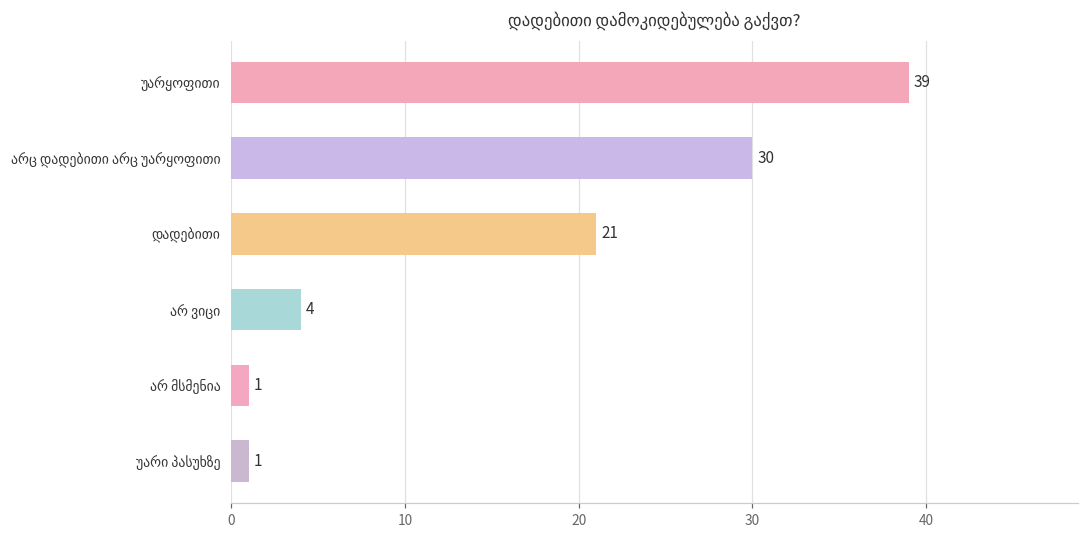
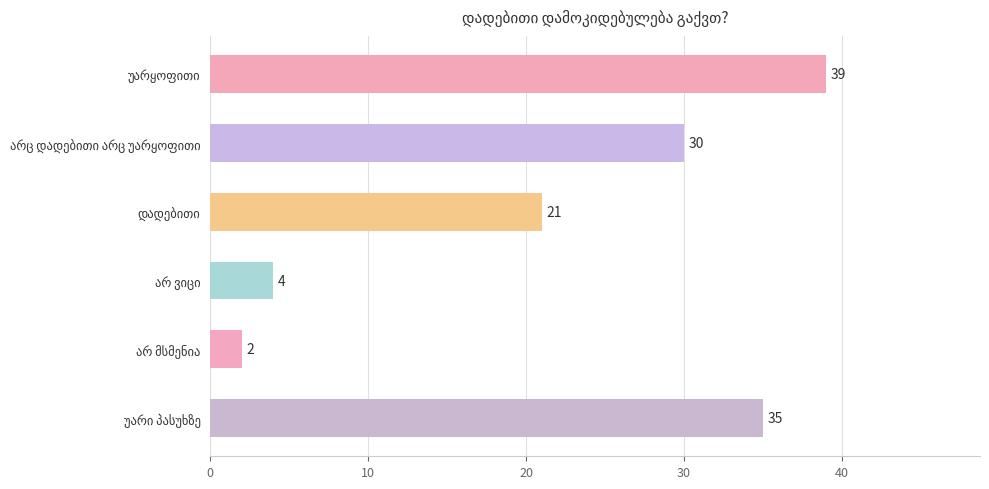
  {
    "უარყოფითი": 39,
    "არც დადებითი არც უარყოფითი": 30,
    "დადებითი": 21,
    "არ ვიცი": 4,
-   "არ მსმენია": 1,
-   "უარი პასუხზე": 1
+   "არ მსმენია": 2,
+   "უარი პასუხზე": 35
  }
